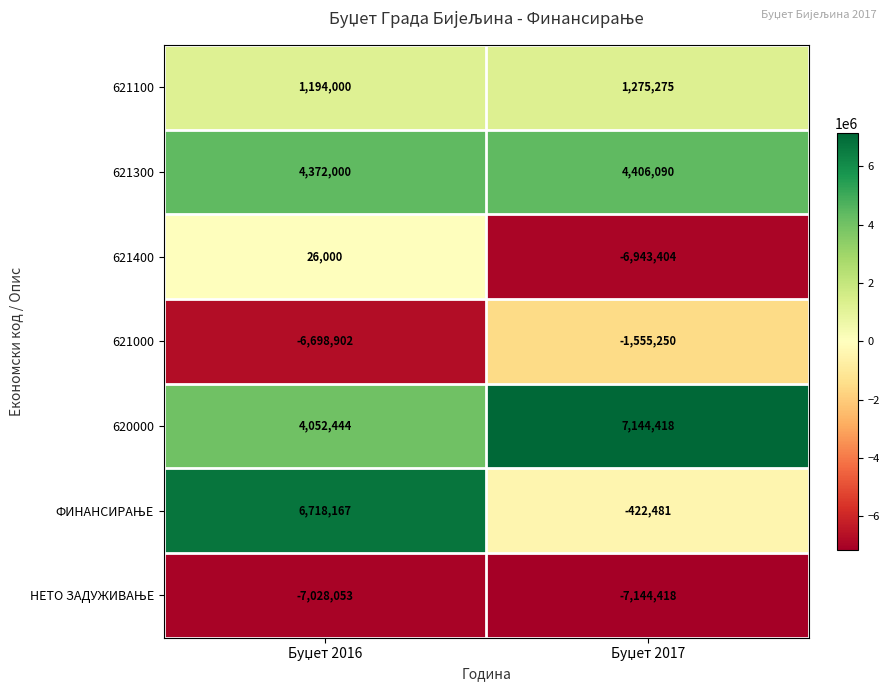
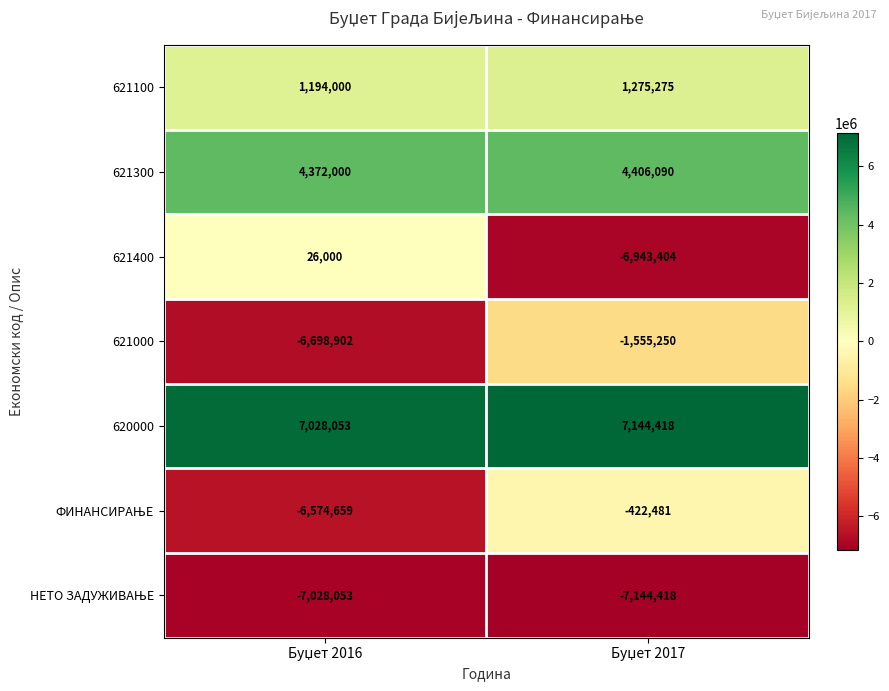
  {
    "621100": {
      "Буџет 2016": "1,194,000",
      "Буџет 2017": "1,275,275"
    },
    "621300": {
      "Буџет 2016": "4,372,000",
      "Буџет 2017": "4,406,090"
    },
    "621400": {
      "Буџет 2016": "26,000",
      "Буџет 2017": "-6,943,404"
    },
    "621000": {
      "Буџет 2016": "-6,698,902",
      "Буџет 2017": "-1,555,250"
    },
    "620000": {
-     "Буџет 2016": "4,052,444",
+     "Буџет 2016": "7,028,053",
      "Буџет 2017": "7,144,418"
    },
    "ФИНАНСИРАЊЕ": {
-     "Буџет 2016": "6,718,167",
+     "Буџет 2016": "-6,574,659",
      "Буџет 2017": "-422,481"
    },
    "НЕТО ЗАДУЖИВАЊЕ": {
      "Буџет 2016": "-7,028,053",
      "Буџет 2017": "-7,144,418"
    }
  }
